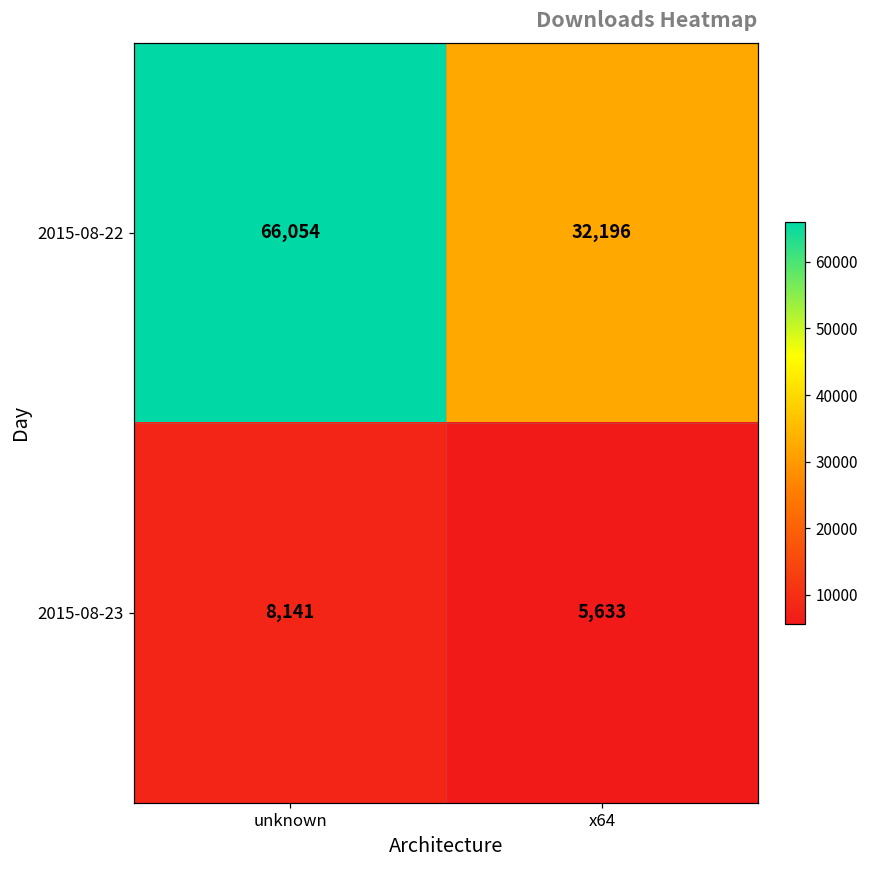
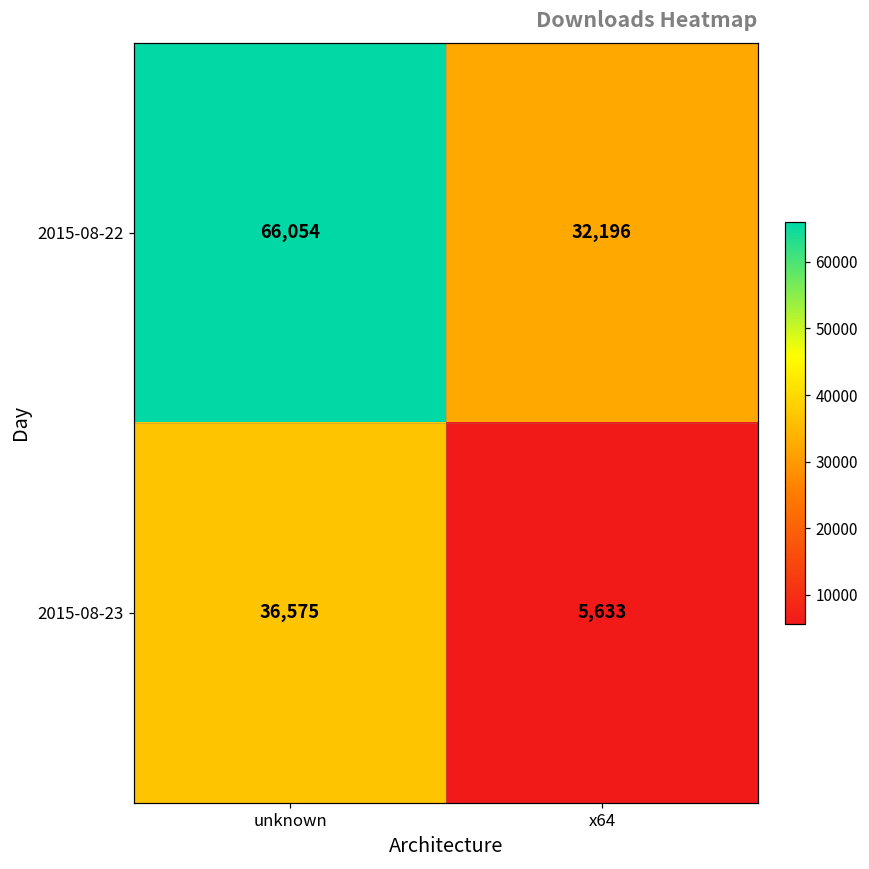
  {
    "2015-08-22": {
      "unknown": "66,054",
      "x64": "32,196"
    },
    "2015-08-23": {
-     "unknown": "8,141",
+     "unknown": "36,575",
      "x64": "5,633"
    }
  }
